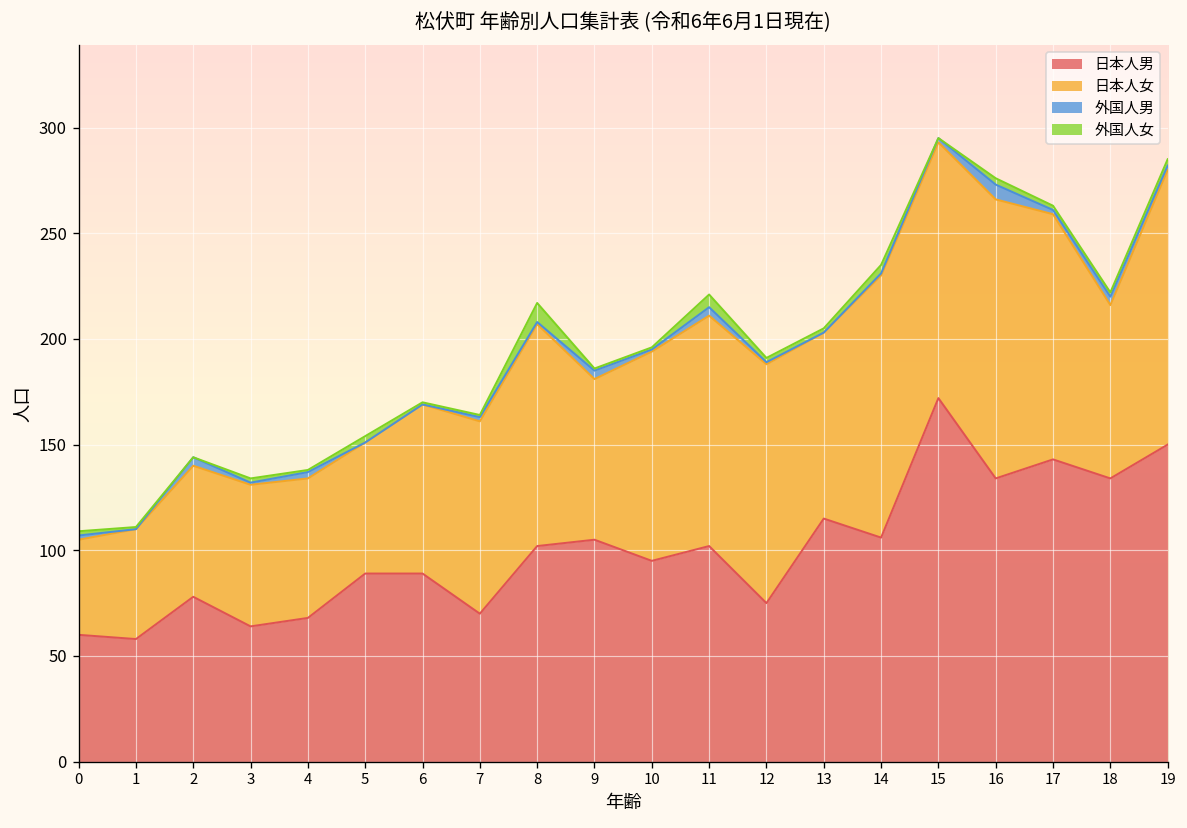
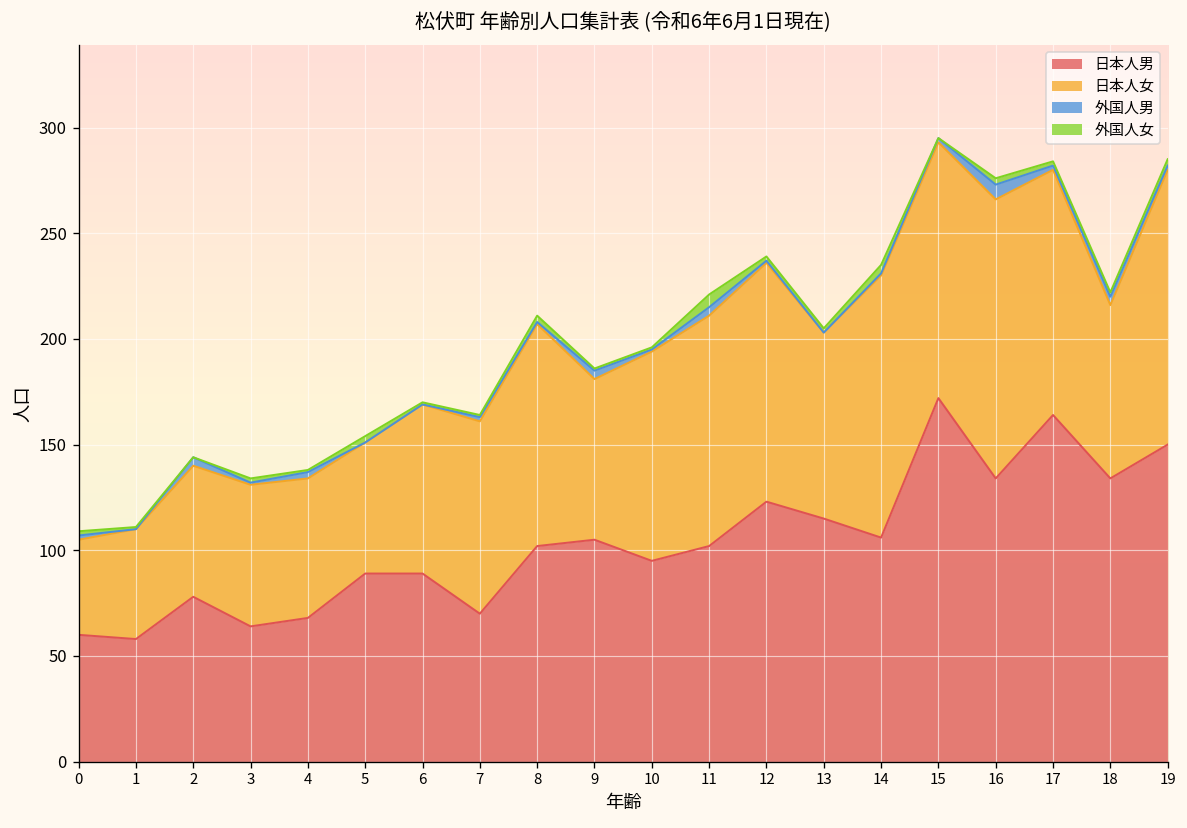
  {
    "日本人男": {
      "0": 60,
      "1": 58,
      "2": 78,
      "3": 64,
      "4": 68,
      "5": 89,
      "6": 89,
      "7": 70,
      "8": 102,
      "9": 105,
      "10": 95,
      "11": 102,
-     "12": 75,
+     "12": 123,
      "13": 115,
      "14": 106,
      "15": 172,
      "16": 134,
-     "17": 143,
+     "17": 164,
      "18": 134,
      "19": 150
    },
    "日本人女": {
      "0": 45,
      "2": 62,
      "4": 66,
      "7": 91,
      "9": 76,
      "11": 109,
      "15": 121,
      "16": 132,
      "17": 116,
      "18": 82,
      "19": 130
    },
    "外国人男": {
      "0": 2,
      "11": 4,
      "16": 7,
      "17": 2,
      "18": 4,
      "19": 2
    },
    "外国人女": {
      "0": 2,
      "3": 2,
      "5": 3,
-     "8": 9,
+     "8": 3,
      "11": 6,
      "12": 2,
      "13": 2,
      "14": 4,
      "16": 3,
      "17": 2,
      "18": 2,
      "19": 3
    }
  }
